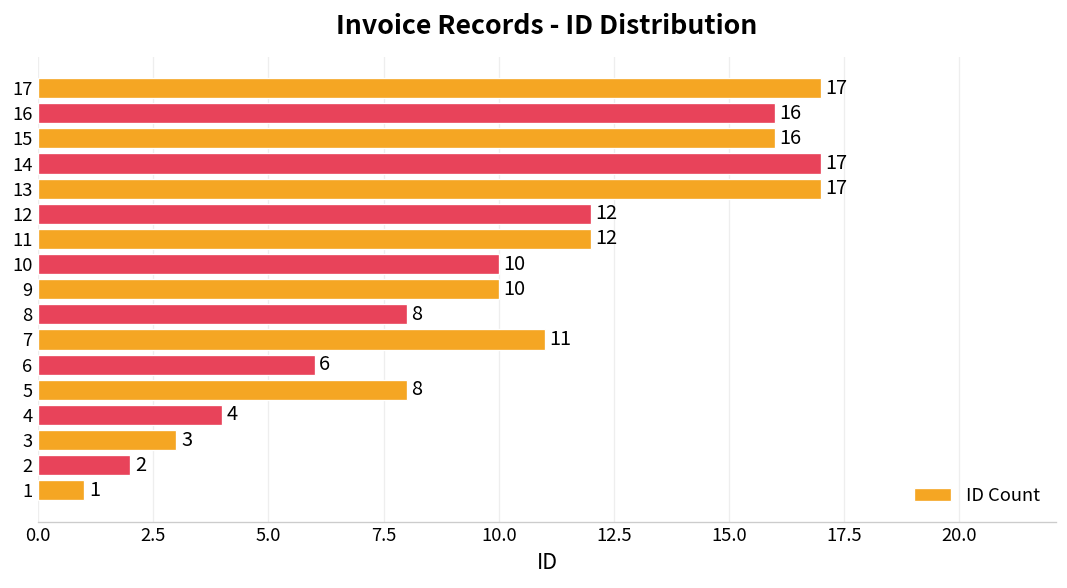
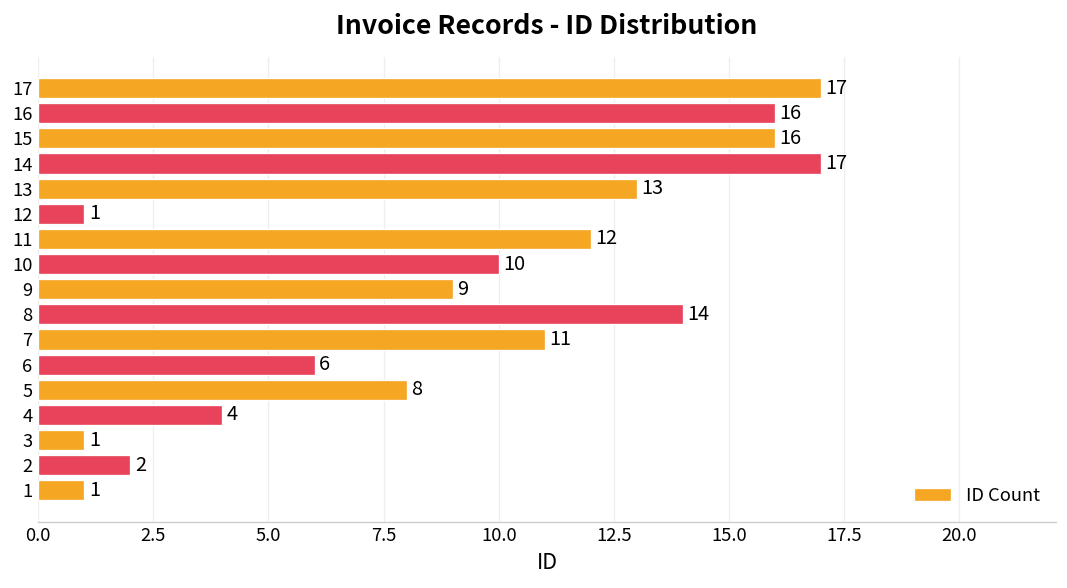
  {
    "17": 17,
    "16": 16,
    "15": 16,
    "14": 17,
-   "13": 17,
-   "12": 12,
+   "13": 13,
+   "12": 1,
    "11": 12,
    "10": 10,
-   "9": 10,
-   "8": 8,
+   "9": 9,
+   "8": 14,
    "7": 11,
    "6": 6,
    "5": 8,
    "4": 4,
-   "3": 3,
+   "3": 1,
    "2": 2,
    "1": 1
  }
